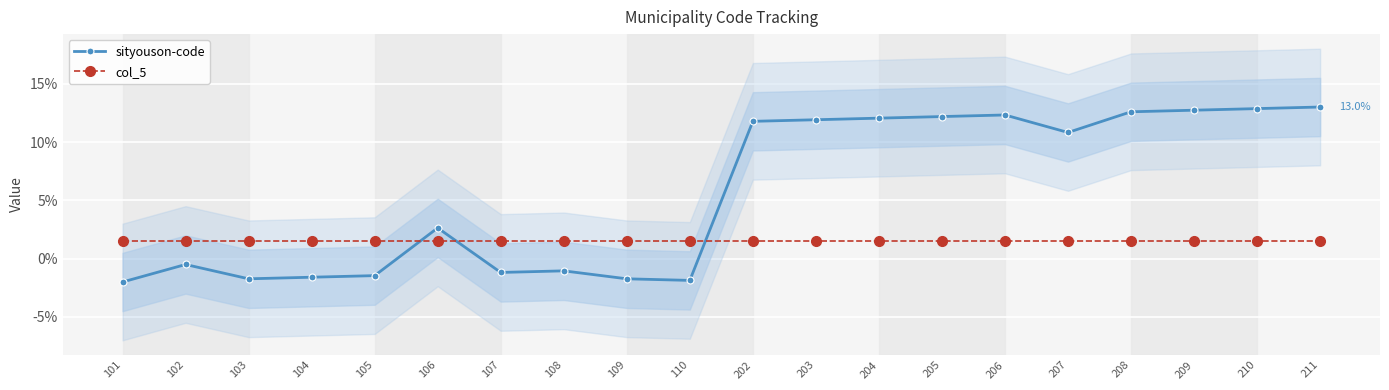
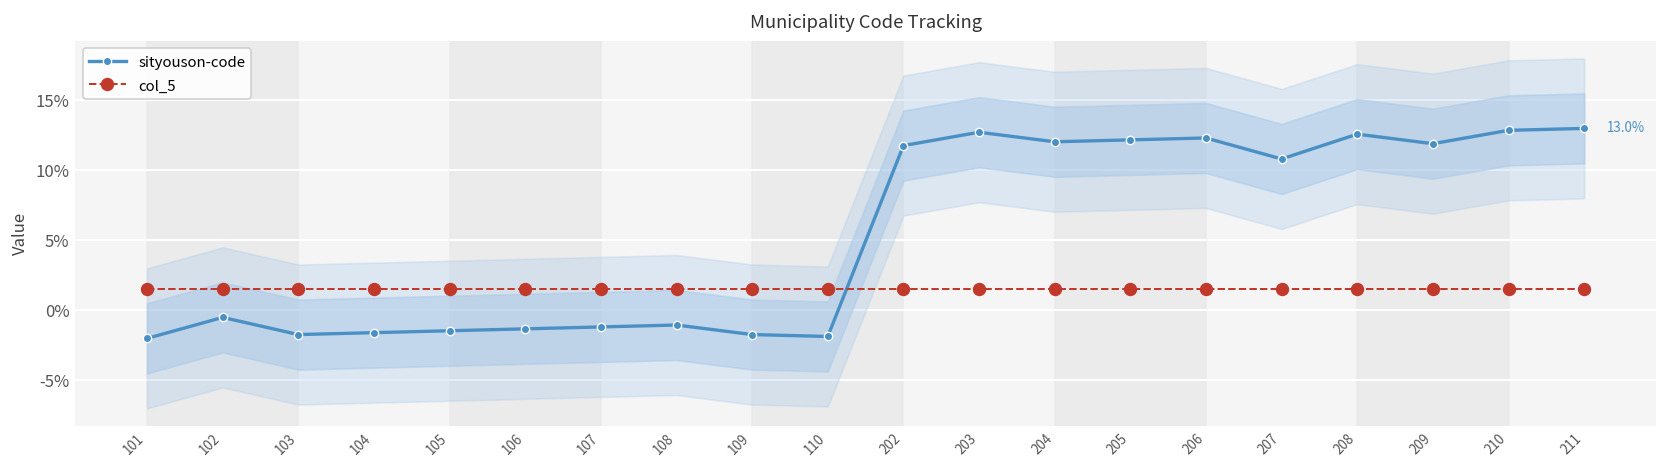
  {
    "sityouson-code": {
      "101": "-2.0%",
      "102": "-0.5%",
      "103": "-1.7%",
      "104": "-1.6%",
      "105": "-1.5%",
-     "106": "2.6%",
+     "106": "-1.3%",
      "107": "-1.2%",
      "108": "-1.0%",
      "109": "-1.7%",
      "110": "-1.9%",
      "202": "11.8%",
-     "203": "11.9%",
+     "203": "12.7%",
      "204": "12.0%",
      "205": "12.2%",
      "206": "12.3%",
      "207": "10.8%",
      "208": "12.6%",
-     "209": "12.7%",
+     "209": "11.9%",
      "210": "12.9%"
    },
    "col_5": {
      "101": "1.5%",
      "102": "1.5%",
      "103": "1.5%",
      "104": "1.5%",
      "105": "1.5%",
      "106": "1.5%",
      "109": "1.5%",
      "110": "1.5%",
      "202": "1.5%",
      "203": "1.5%",
      "204": "1.5%",
      "205": "1.5%",
      "206": "1.5%",
      "207": "1.5%",
      "208": "1.5%",
      "209": "1.5%",
      "210": "1.5%",
      "211": "1.5%"
    }
  }
